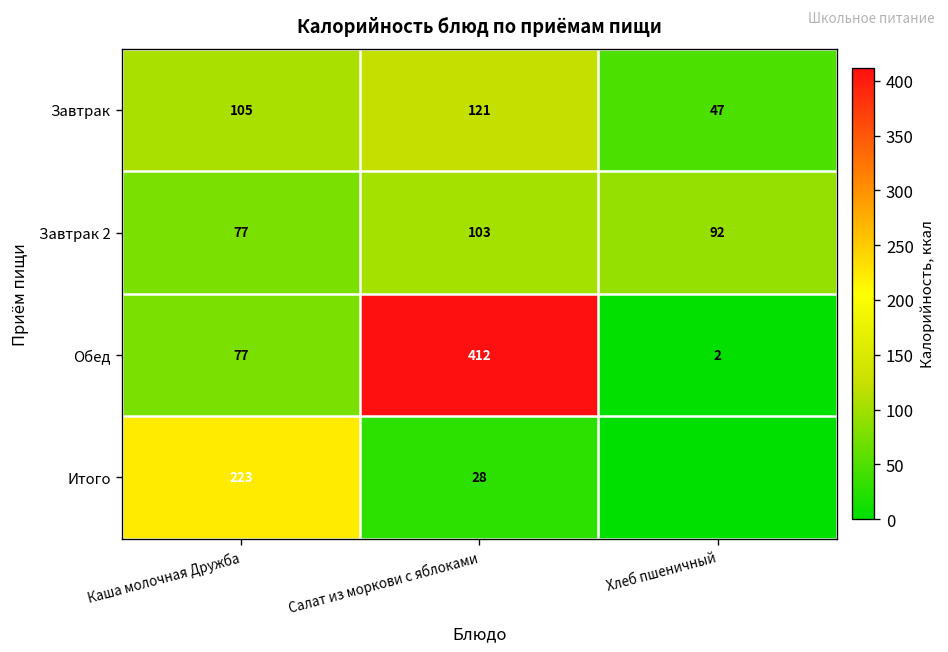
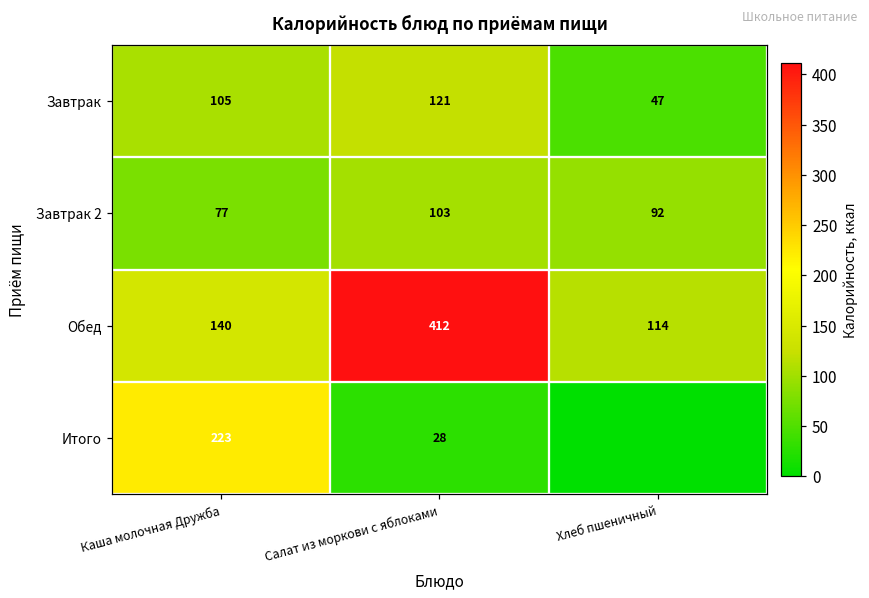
  {
    "Завтрак": {
      "Каша молочная Дружба": 105,
      "Салат из моркови с яблоками": 121,
      "Хлеб пшеничный": 47
    },
    "Завтрак 2": {
      "Каша молочная Дружба": 77,
      "Салат из моркови с яблоками": 103,
      "Хлеб пшеничный": 92
    },
    "Обед": {
-     "Каша молочная Дружба": 77,
+     "Каша молочная Дружба": 140,
      "Салат из моркови с яблоками": 412,
-     "Хлеб пшеничный": 2
+     "Хлеб пшеничный": 114
    },
    "Итого": {
      "Каша молочная Дружба": 223,
      "Салат из моркови с яблоками": 28
    }
  }
